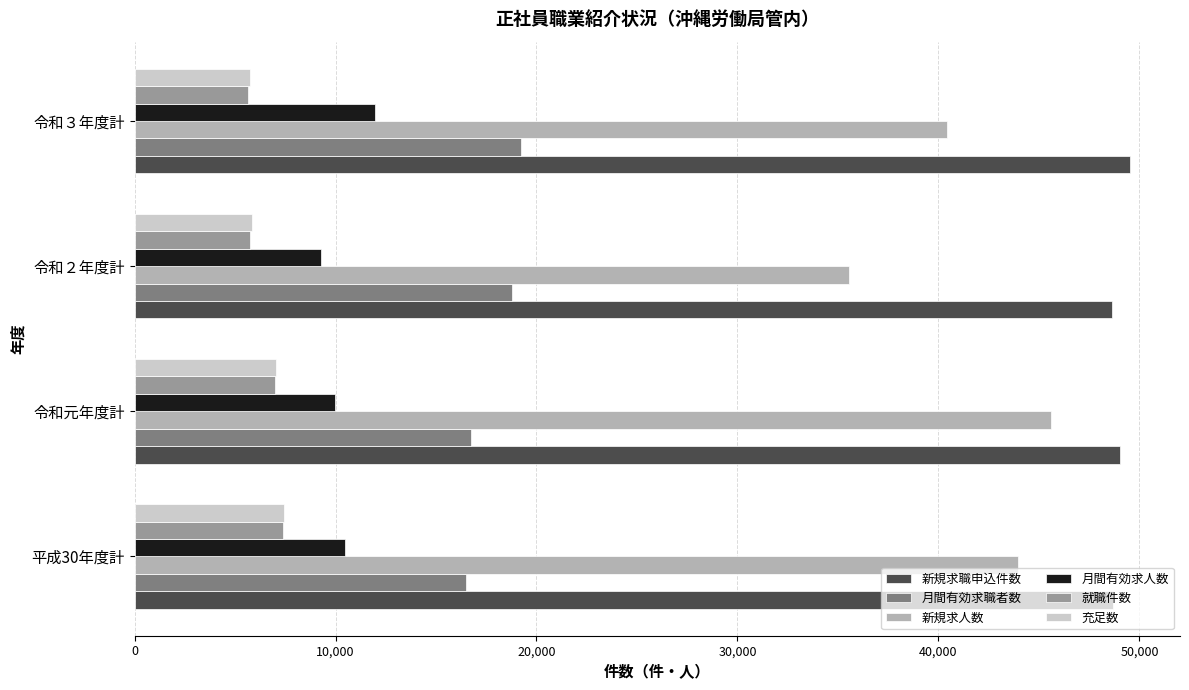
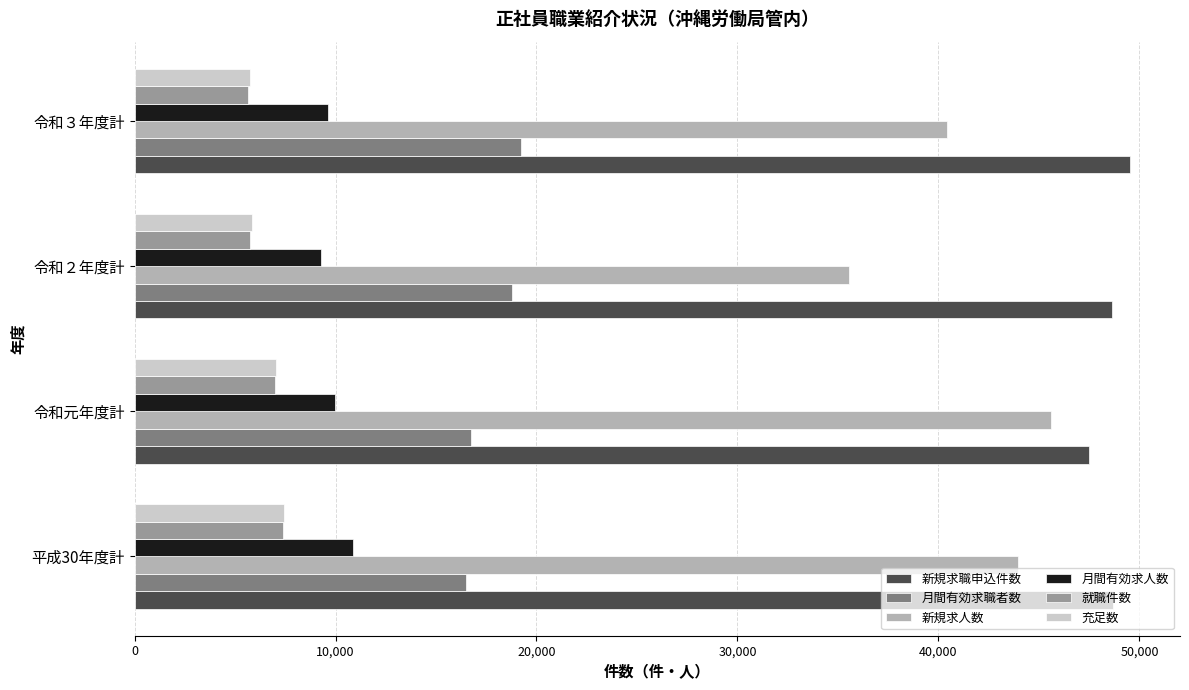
  {
    "新規求職申込件数": {
      "令和３年度計": "49,500",
      "令和２年度計": "48,600",
-     "令和元年度計": "49,000"
+     "令和元年度計": "47,500"
    },
    "月間有効求人数": {
-     "令和３年度計": "12,000",
+     "令和３年度計": "9,600",
      "令和２年度計": "9,300",
      "令和元年度計": "10,000",
-     "平成30年度計": "10,500"
+     "平成30年度計": "10,900"
    }
  }
